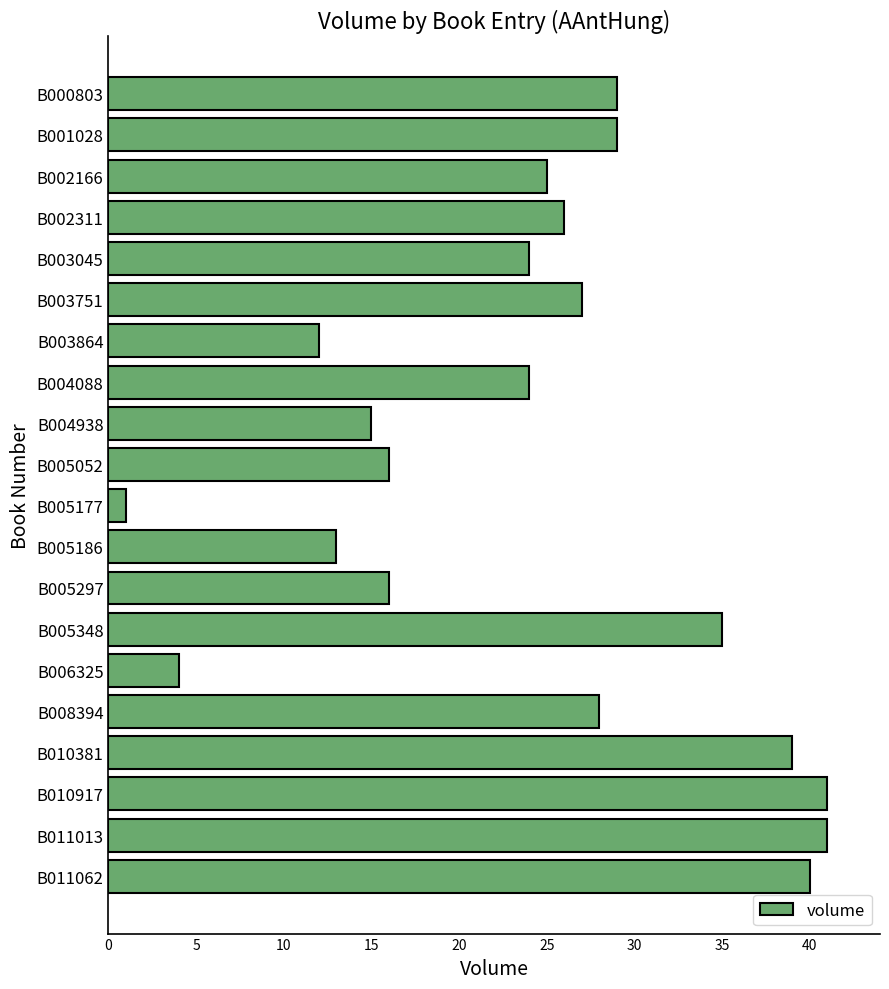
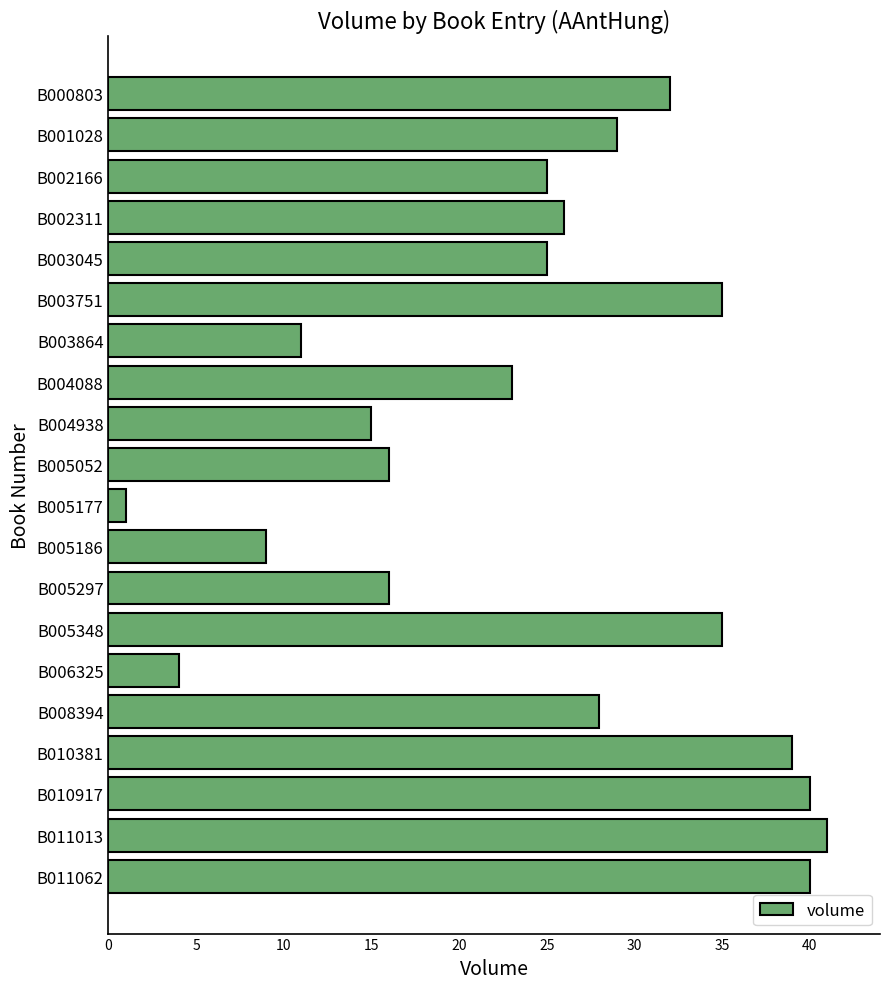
  {
-   "B000803": 29,
+   "B000803": 32,
    "B001028": 29,
    "B002166": 25,
    "B002311": 26,
-   "B003045": 24,
-   "B003751": 27,
-   "B003864": 12,
-   "B004088": 24,
+   "B003045": 25,
+   "B003751": 35,
+   "B003864": 11,
+   "B004088": 23,
    "B004938": 15,
    "B005052": 16,
    "B005177": 1,
-   "B005186": 13,
+   "B005186": 9,
    "B005297": 16,
    "B005348": 35,
    "B006325": 4,
    "B008394": 28,
    "B010381": 39,
-   "B010917": 41,
+   "B010917": 40,
    "B011013": 41,
    "B011062": 40
  }
